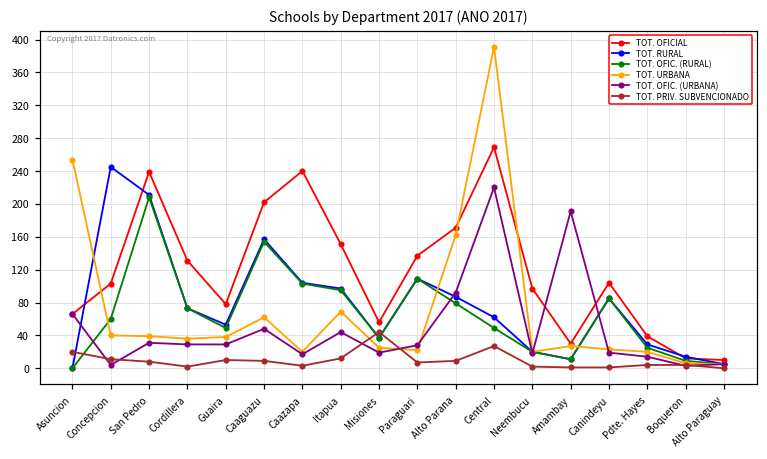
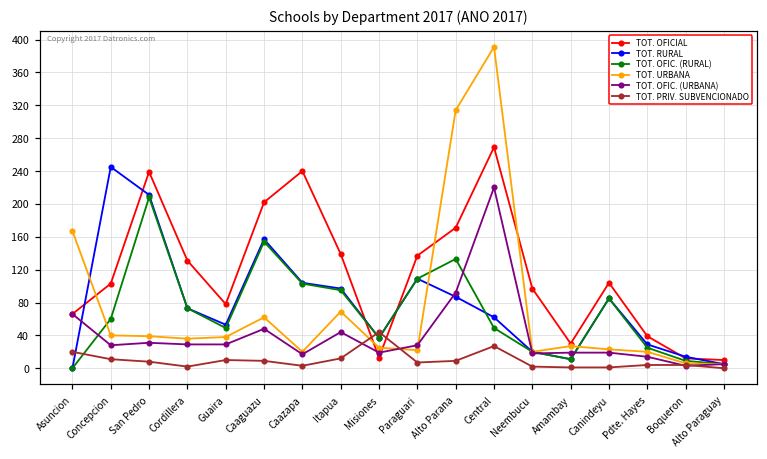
  {
    "TOT. OFICIAL": {
      "Concepcion": 100,
      "San Pedro": 240,
      "Cordillera": 130,
      "Guaira": 80,
      "Caaguazu": 200,
      "Caazapa": 240,
-     "Itapua": 150,
-     "Misiones": 60,
+     "Itapua": 140,
+     "Misiones": 10,
      "Paraguari": 140,
      "Alto Parana": 170,
      "Central": 270,
      "Neembucu": 100,
      "Canindeyu": 100,
      "Pdte. Hayes": 40,
      "Alto Paraguay": 10
    },
    "TOT. RURAL": {
      "Concepcion": 250,
      "Guaira": 50,
      "Alto Parana": 90,
      "Central": 60,
      "Pdte. Hayes": 30
    },
    "TOT. OFIC. (RURAL)": {
      "Concepcion": 60,
      "Guaira": 50,
-     "Alto Parana": 80,
+     "Alto Parana": 130,
      "Central": 50,
      "Pdte. Hayes": 30
    },
    "TOT. URBANA": {
-     "Asuncion": 250,
+     "Asuncion": 170,
      "Concepcion": 40,
      "San Pedro": 40,
      "Cordillera": 40,
      "Guaira": 40,
      "Caaguazu": 60,
      "Itapua": 70,
      "Misiones": 30,
      "Paraguari": 20,
-     "Alto Parana": 160,
+     "Alto Parana": 310,
      "Central": 390,
      "Canindeyu": 20,
      "Pdte. Hayes": 20
    },
    "TOT. OFIC. (URBANA)": {
-     "Concepcion": 0,
+     "Concepcion": 30,
      "San Pedro": 30,
      "Cordillera": 30,
      "Guaira": 30,
      "Caaguazu": 50,
      "Itapua": 40,
      "Misiones": 20,
      "Paraguari": 30,
      "Alto Parana": 90,
      "Central": 220,
-     "Amambay": 190,
+     "Amambay": 20,
      "Canindeyu": 20,
      "Pdte. Hayes": 10
    },
    "TOT. PRIV. SUBVENCIONADO": {
      "Asuncion": 20,
      "Concepcion": 10,
      "San Pedro": 10,
      "Cordillera": 0,
      "Guaira": 10,
      "Caaguazu": 10,
      "Caazapa": 0,
      "Itapua": 10,
      "Misiones": 40,
      "Paraguari": 10,
      "Alto Parana": 10,
      "Central": 30,
      "Neembucu": 0,
      "Amambay": 0,
      "Canindeyu": 0,
      "Pdte. Hayes": 0,
      "Alto Paraguay": 0
    }
  }
